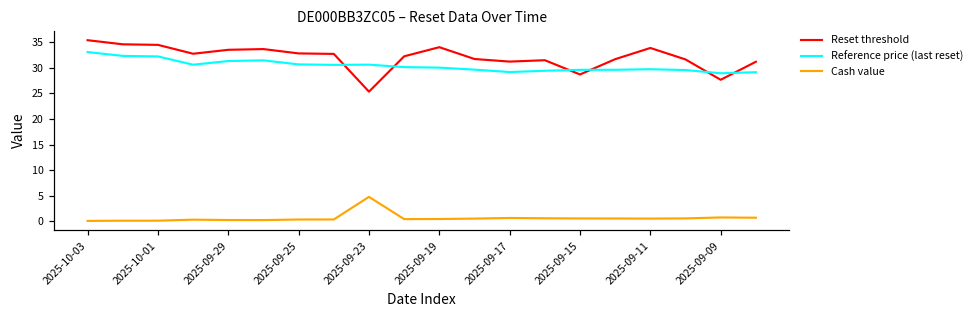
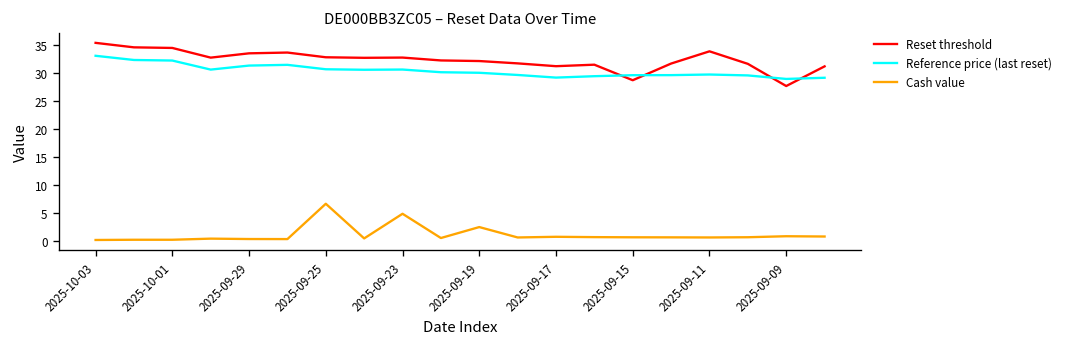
  {
    "Reset threshold": {
      "2025-10-03": 35,
      "2025-10-01": 34,
      "2025-09-29": 33,
      "2025-09-25": 33,
-     "2025-09-23": 25,
-     "2025-09-19": 34,
+     "2025-09-23": 33,
+     "2025-09-19": 32,
      "2025-09-17": 31,
      "2025-09-15": 29,
      "2025-09-11": 34,
      "2025-09-09": 28
    },
    "Reference price (last reset)": {
      "2025-10-03": 33,
      "2025-10-01": 32,
      "2025-09-29": 31,
      "2025-09-25": 31,
      "2025-09-23": 31,
      "2025-09-19": 30,
      "2025-09-17": 29,
      "2025-09-15": 30,
      "2025-09-11": 30,
      "2025-09-09": 29
    },
    "Cash value": {
      "2025-10-03": 0,
      "2025-10-01": 0,
      "2025-09-29": 0,
-     "2025-09-25": 0,
+     "2025-09-25": 7,
      "2025-09-23": 5,
-     "2025-09-19": 0,
+     "2025-09-19": 2,
      "2025-09-17": 1,
      "2025-09-15": 1,
      "2025-09-11": 1,
      "2025-09-09": 1
    }
  }
